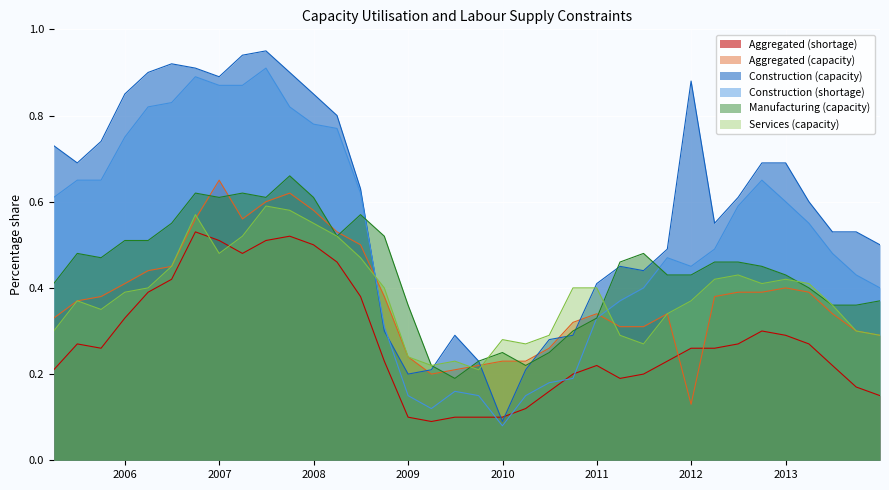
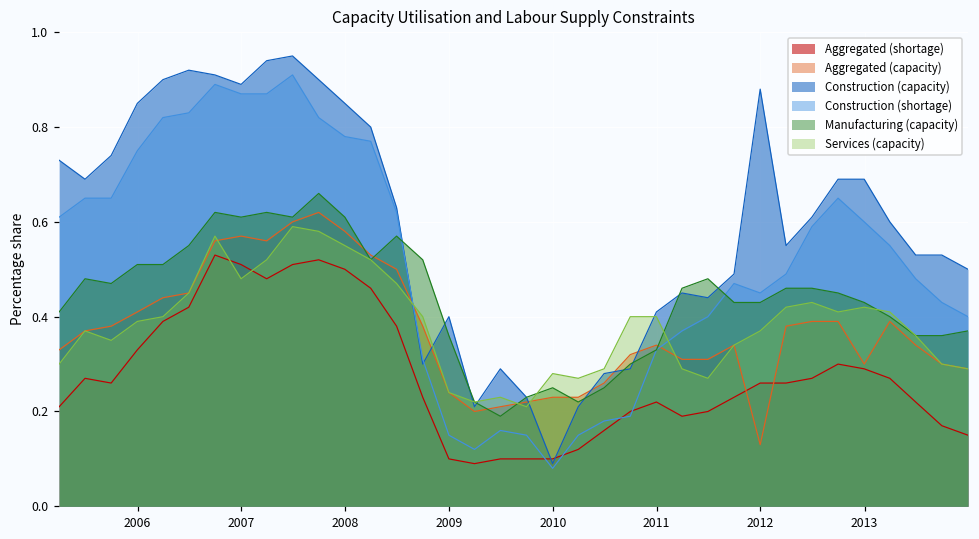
  {
    "Aggregated (shortage)": {
      "2006": 0.33,
      "2007": 0.51,
      "2008": 0.50,
      "2009": 0.10,
      "2010": 0.10,
      "2011": 0.22,
      "2012": 0.26,
      "2013": 0.29
    },
    "Aggregated (capacity)": {
      "2006": 0.41,
-     "2007": 0.65,
+     "2007": 0.57,
      "2008": 0.58,
      "2010": 0.23,
      "2011": 0.34,
      "2012": 0.13,
-     "2013": 0.4
+     "2013": 0.3
    },
    "Construction (capacity)": {
      "2006": 0.85,
      "2007": 0.89,
      "2008": 0.85,
-     "2009": 0.2,
+     "2009": 0.4,
      "2010": 0.09,
      "2011": 0.41,
      "2012": 0.88,
      "2013": 0.69
    },
    "Construction (shortage)": {
      "2006": 0.75,
      "2007": 0.87,
      "2008": 0.78,
      "2009": 0.15,
      "2010": 0.08,
      "2012": 0.45,
      "2013": 0.60
    },
    "Manufacturing (capacity)": {
      "2006": 0.51,
      "2007": 0.61,
      "2008": 0.61,
      "2009": 0.36,
      "2010": 0.25,
      "2012": 0.43,
      "2013": 0.43
    },
    "Services (capacity)": {
      "2006": 0.39,
      "2007": 0.48,
      "2008": 0.55,
      "2010": 0.28,
      "2011": 0.40,
      "2012": 0.37,
      "2013": 0.42
    }
  }
